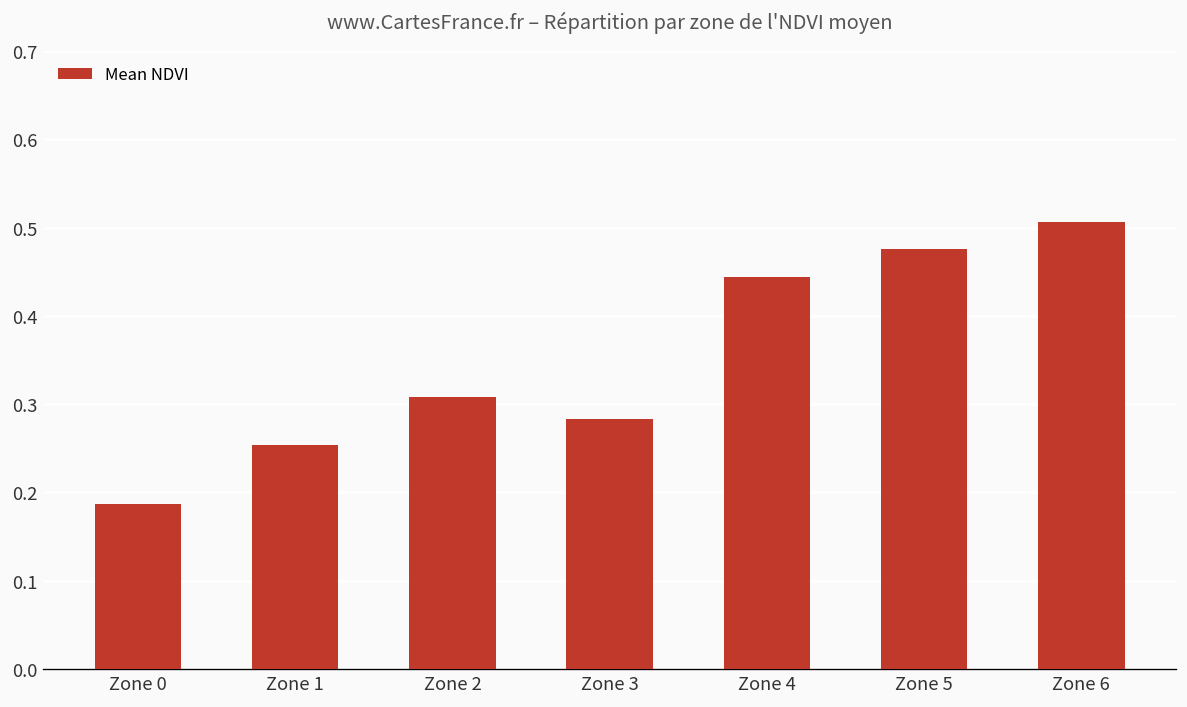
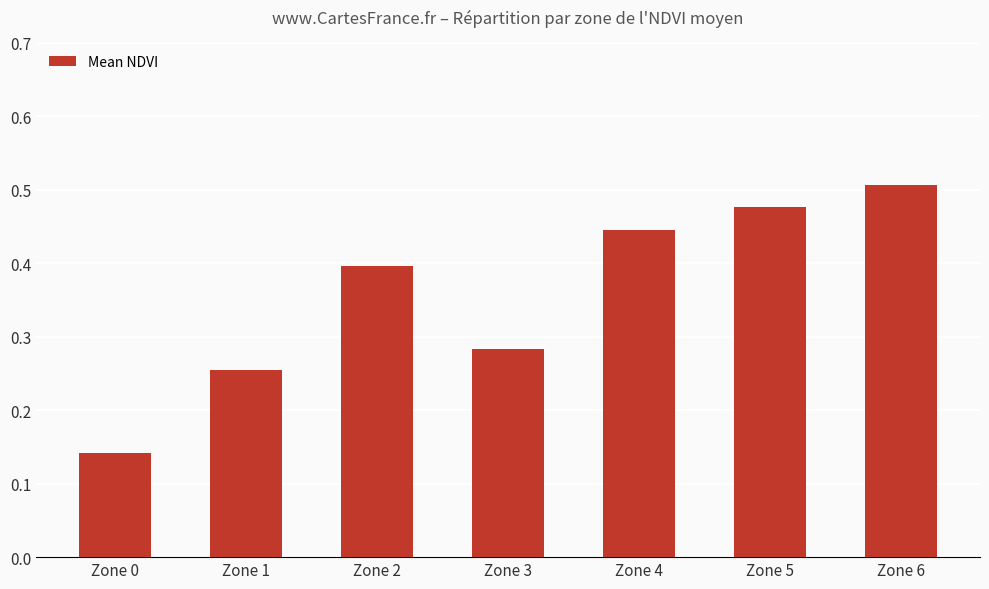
  {
-   "Zone 0": 0.19,
+   "Zone 0": 0.14,
    "Zone 1": 0.25,
-   "Zone 2": 0.31,
+   "Zone 2": 0.40,
    "Zone 3": 0.28,
    "Zone 4": 0.44,
    "Zone 5": 0.48,
    "Zone 6": 0.51
  }
